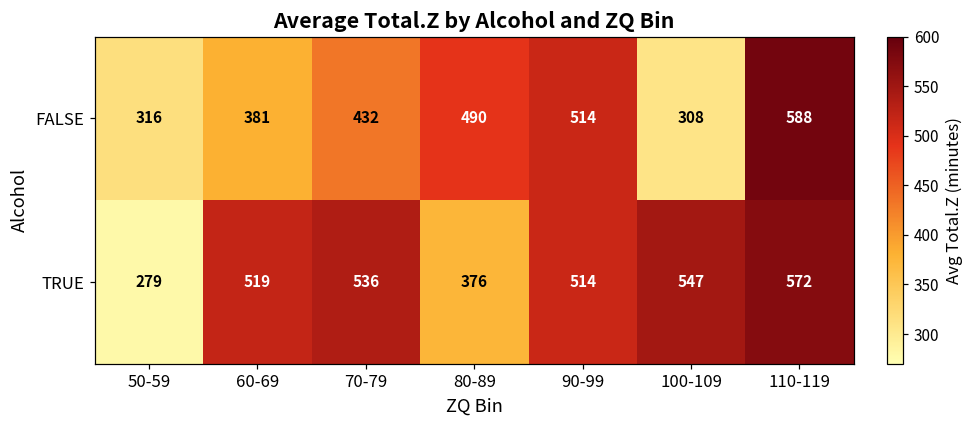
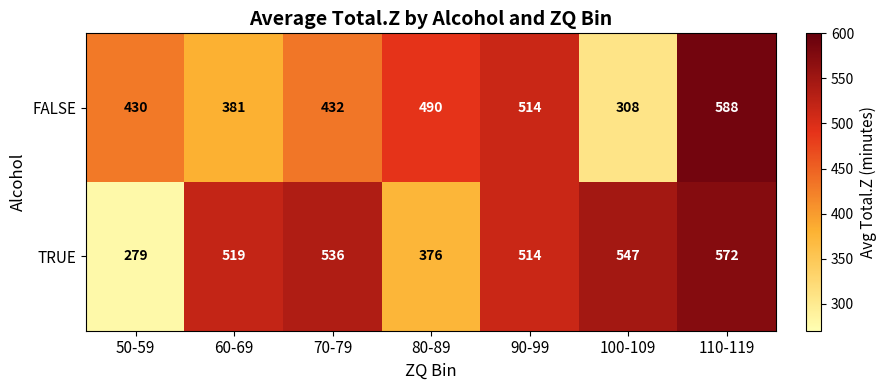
  {
    "FALSE": {
-     "50-59": 316,
+     "50-59": 430,
      "60-69": 381,
      "70-79": 432,
      "80-89": 490,
      "90-99": 514,
      "100-109": 308,
      "110-119": 588
    },
    "TRUE": {
      "50-59": 279,
      "60-69": 519,
      "70-79": 536,
      "80-89": 376,
      "90-99": 514,
      "100-109": 547,
      "110-119": 572
    }
  }
